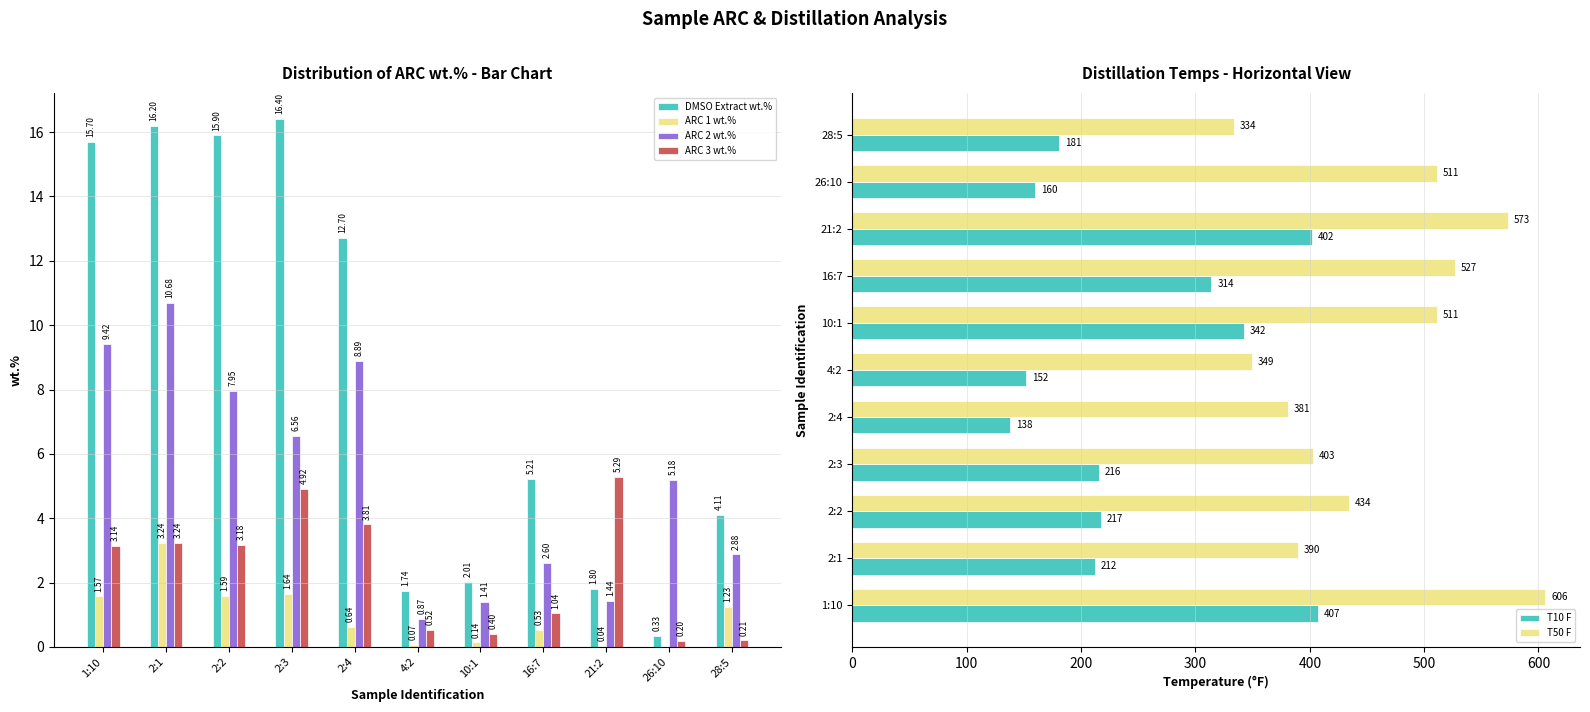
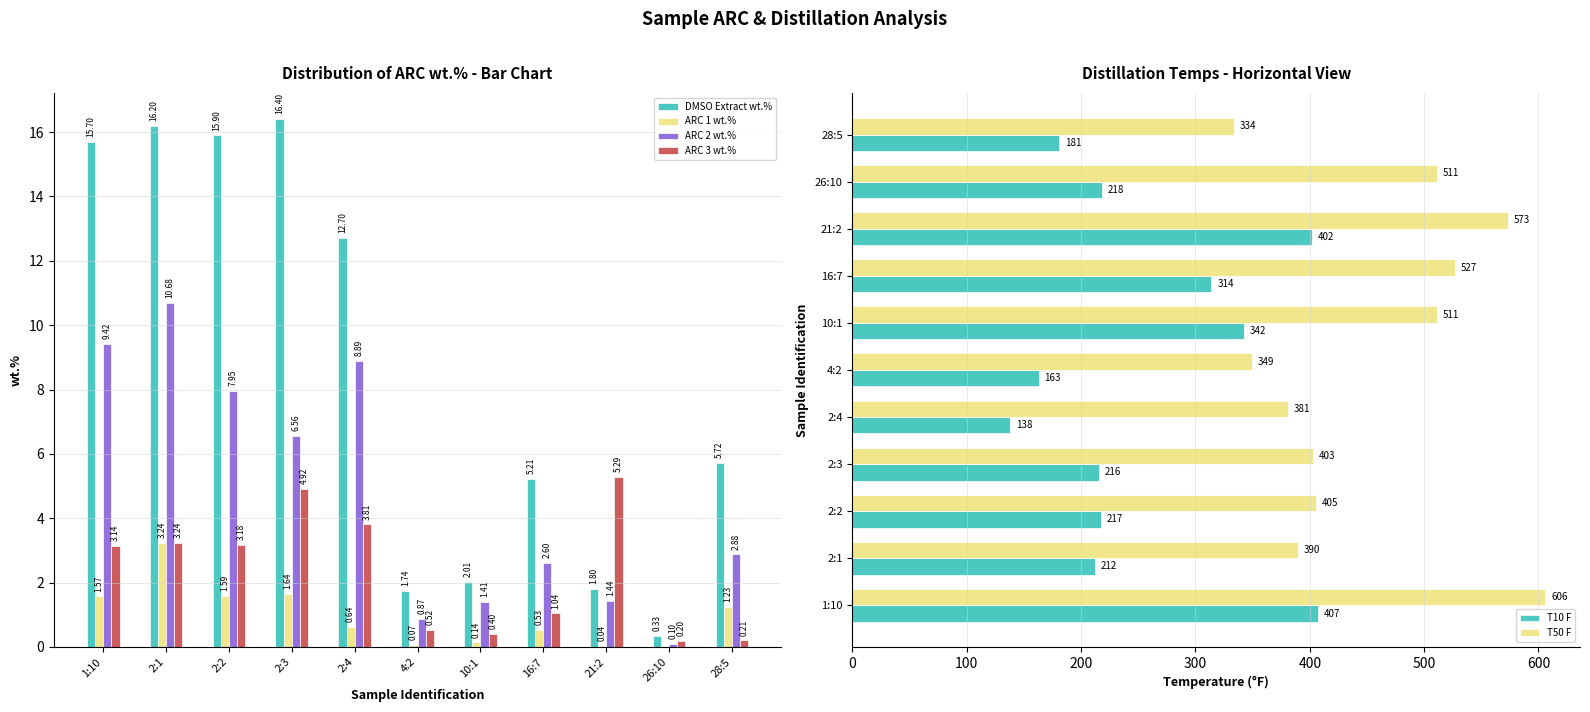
  {
    "Distribution of ARC wt.% - Bar Chart": {
      "DMSO Extract wt.%": {
        "1:10": 15.70,
        "2:1": 16.20,
        "2:2": 15.90,
        "2:3": 16.40,
        "2:4": 12.70,
        "4:2": 1.74,
        "10:1": 2.01,
        "16:7": 5.21,
        "21:2": 1.80,
        "26:10": 0.33,
-       "28:5": 4.11
+       "28:5": 5.72
      },
      "ARC 1 wt.%": {
        "1:10": 1.57,
        "2:1": 3.24,
        "2:2": 1.59,
        "2:3": 1.64,
        "2:4": 0.64,
        "4:2": 0.07,
        "10:1": 0.14,
        "16:7": 0.53,
        "21:2": 0.04,
        "28:5": 1.23
      },
      "ARC 2 wt.%": {
        "1:10": 9.42,
        "2:1": 10.68,
        "2:2": 7.95,
        "2:3": 6.56,
        "2:4": 8.89,
        "4:2": 0.87,
        "10:1": 1.41,
        "16:7": 2.60,
        "21:2": 1.44,
-       "26:10": 5.18,
+       "26:10": 0.10,
        "28:5": 2.88
      },
      "ARC 3 wt.%": {
        "1:10": 3.14,
        "2:1": 3.24,
        "2:2": 3.18,
        "2:3": 4.92,
        "2:4": 3.81,
        "4:2": 0.52,
        "10:1": 0.40,
        "16:7": 1.04,
        "21:2": 5.29,
        "26:10": 0.20,
        "28:5": 0.21
      }
    },
    "Distillation Temps - Horizontal View": {
      "T10 F": {
        "28:5": 181,
-       "26:10": 160,
+       "26:10": 218,
        "21:2": 402,
        "16:7": 314,
        "10:1": 342,
-       "4:2": 152,
+       "4:2": 163,
        "2:4": 138,
        "2:3": 216,
        "2:2": 217,
        "2:1": 212,
        "1:10": 407
      },
      "T50 F": {
        "28:5": 334,
        "26:10": 511,
        "21:2": 573,
        "16:7": 527,
        "10:1": 511,
        "4:2": 349,
        "2:4": 381,
        "2:3": 403,
-       "2:2": 434,
+       "2:2": 405,
        "2:1": 390,
        "1:10": 606
      }
    }
  }
